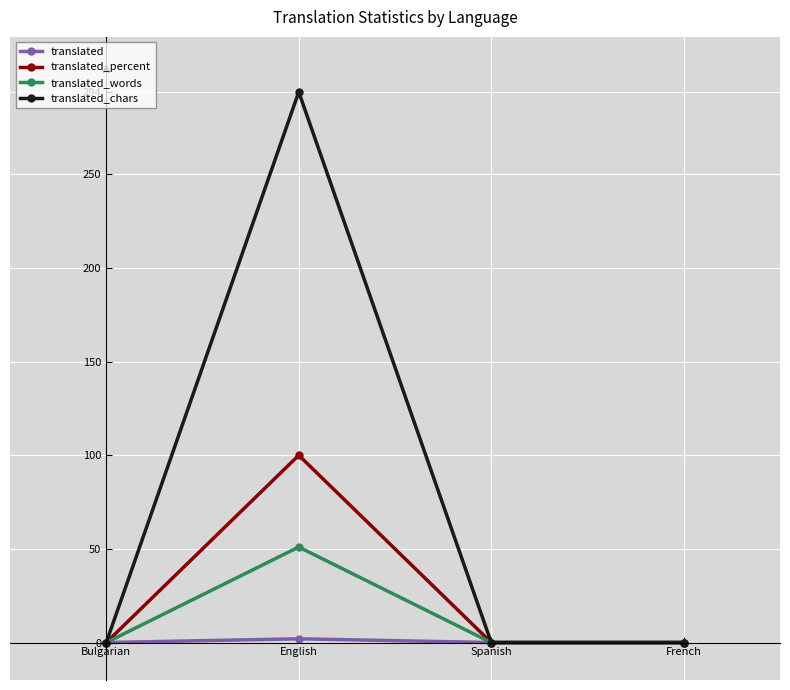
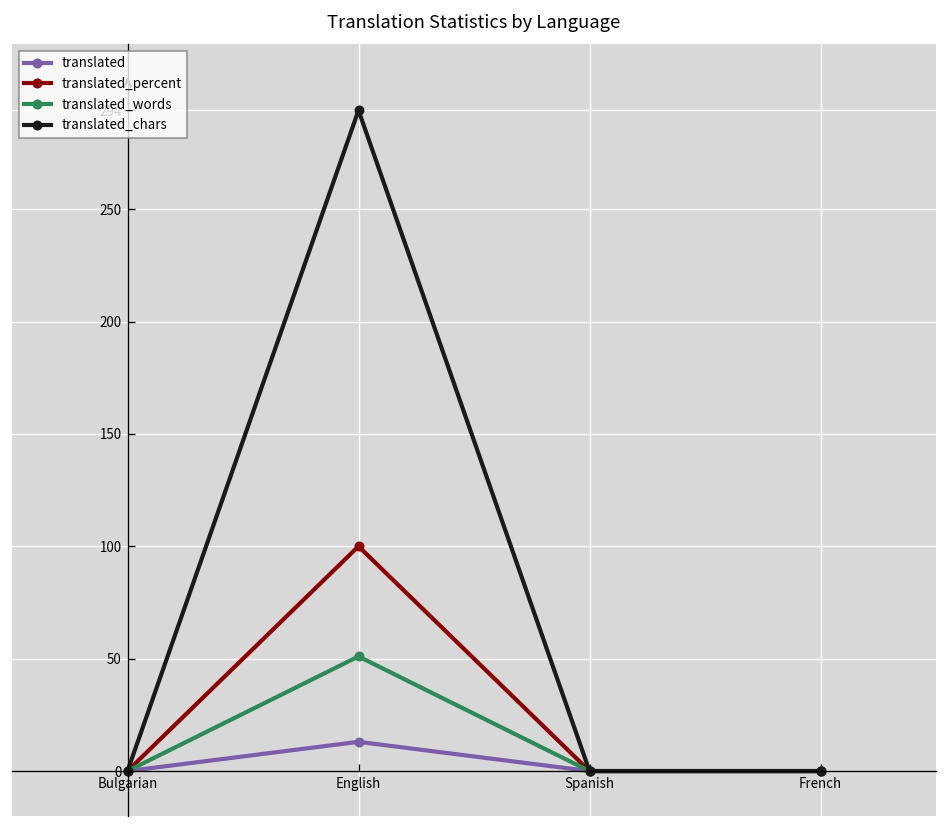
  {
    "translated": {
-     "English": 2
+     "English": 13
    },
    "translated_percent": {
      "English": 100
    },
    "translated_words": {
      "English": 51
    },
    "translated_chars": {
      "English": 294
    }
  }
